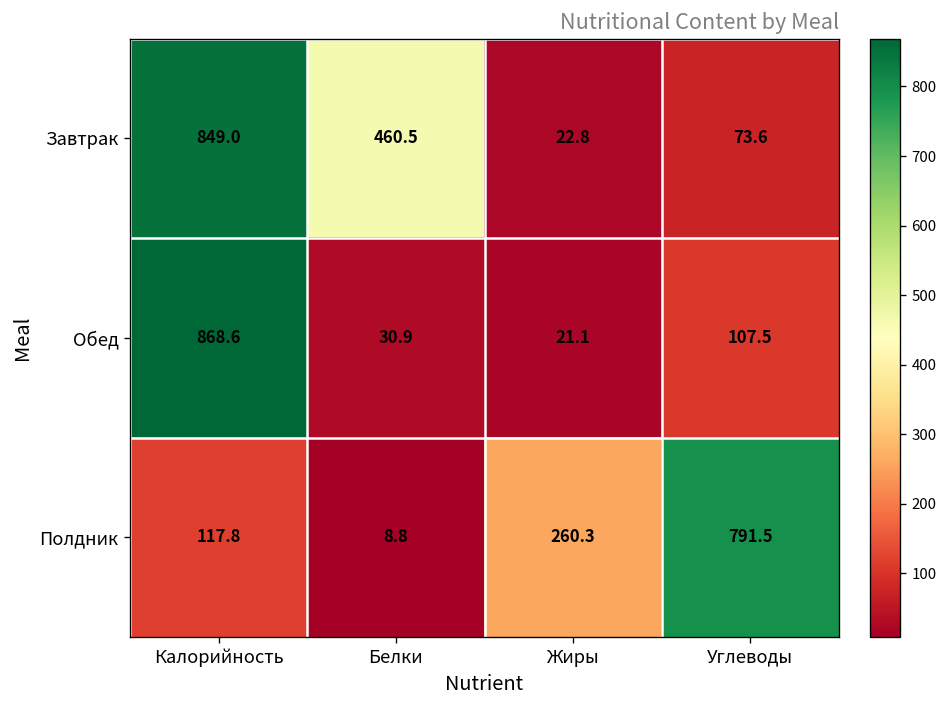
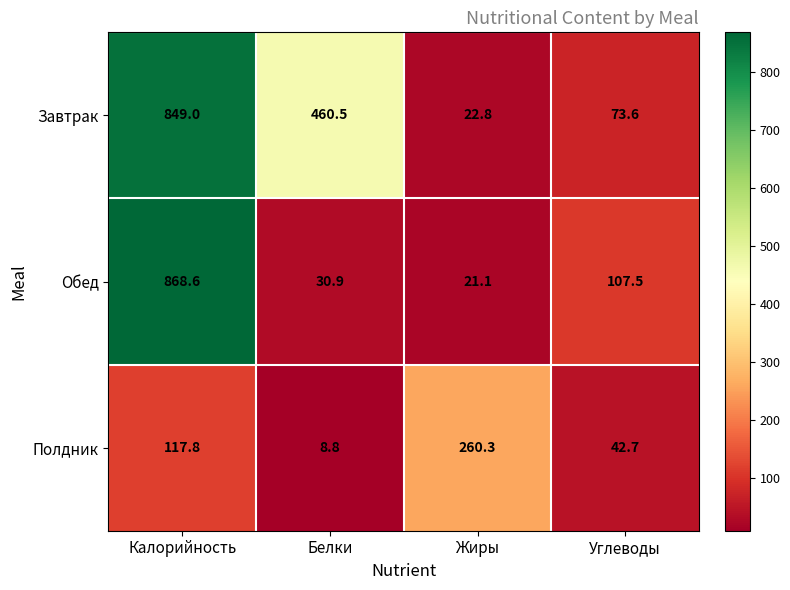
  {
    "Завтрак": {
      "Калорийность": 849.0,
      "Белки": 460.5,
      "Жиры": 22.8,
      "Углеводы": 73.6
    },
    "Обед": {
      "Калорийность": 868.6,
      "Белки": 30.9,
      "Жиры": 21.1,
      "Углеводы": 107.5
    },
    "Полдник": {
      "Калорийность": 117.8,
      "Белки": 8.8,
      "Жиры": 260.3,
-     "Углеводы": 791.5
+     "Углеводы": 42.7
    }
  }
